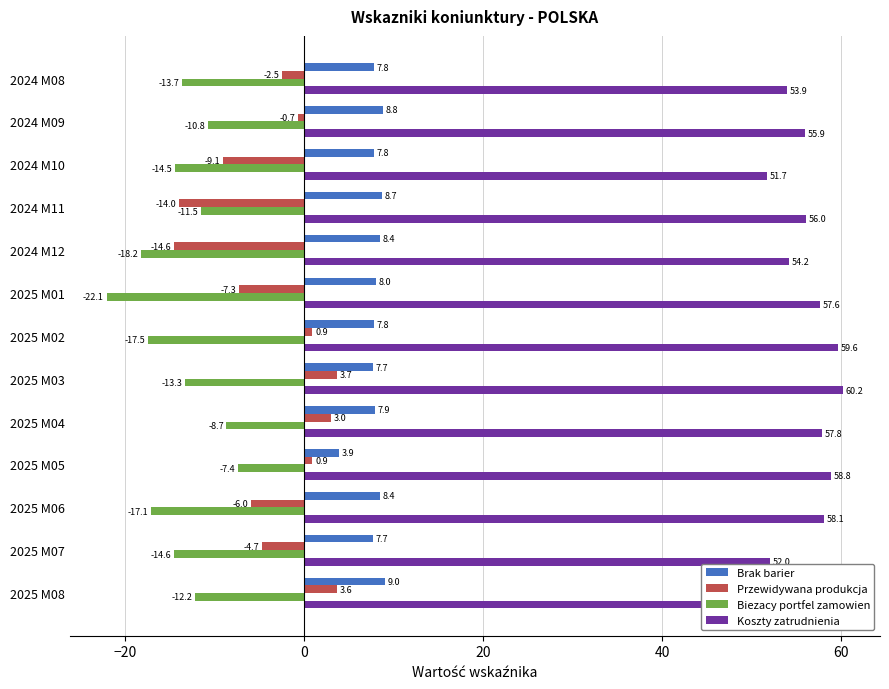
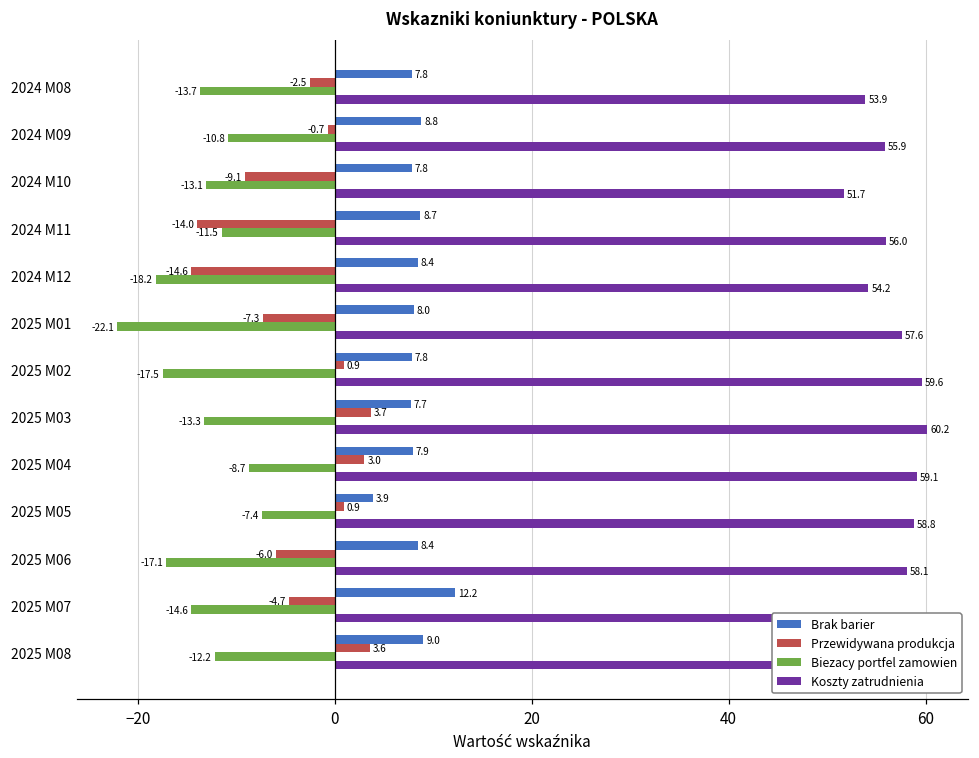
  {
    "Brak barier": {
      "2024 M08": 7.8,
      "2024 M09": 8.8,
      "2024 M10": 7.8,
      "2024 M11": 8.7,
      "2024 M12": 8.4,
      "2025 M01": 8.0,
      "2025 M02": 7.8,
      "2025 M03": 7.7,
      "2025 M04": 7.9,
      "2025 M05": 3.9,
      "2025 M06": 8.4,
-     "2025 M07": 7.7,
+     "2025 M07": 12.2,
      "2025 M08": 9.0
    },
    "Przewidywana produkcja": {
      "2024 M08": -2.5,
      "2024 M09": -0.7,
      "2024 M10": -9.1,
      "2024 M11": -14.0,
      "2024 M12": -14.6,
      "2025 M01": -7.3,
      "2025 M02": 0.9,
      "2025 M03": 3.7,
      "2025 M04": 3.0,
      "2025 M05": 0.9,
      "2025 M06": -6.0,
      "2025 M07": -4.7,
      "2025 M08": 3.6
    },
    "Biezacy portfel zamowien": {
      "2024 M08": -13.7,
      "2024 M09": -10.8,
-     "2024 M10": -14.5,
+     "2024 M10": -13.1,
      "2024 M11": -11.5,
      "2024 M12": -18.2,
      "2025 M01": -22.1,
      "2025 M02": -17.5,
      "2025 M03": -13.3,
      "2025 M04": -8.7,
      "2025 M05": -7.4,
      "2025 M06": -17.1,
      "2025 M07": -14.6,
      "2025 M08": -12.2
    },
    "Koszty zatrudnienia": {
      "2024 M08": 53.9,
      "2024 M09": 55.9,
      "2024 M10": 51.7,
      "2024 M11": 56.0,
      "2024 M12": 54.2,
      "2025 M01": 57.6,
      "2025 M02": 59.6,
      "2025 M03": 60.2,
-     "2025 M04": 57.8,
+     "2025 M04": 59.1,
      "2025 M05": 58.8,
      "2025 M06": 58.1
    }
  }
